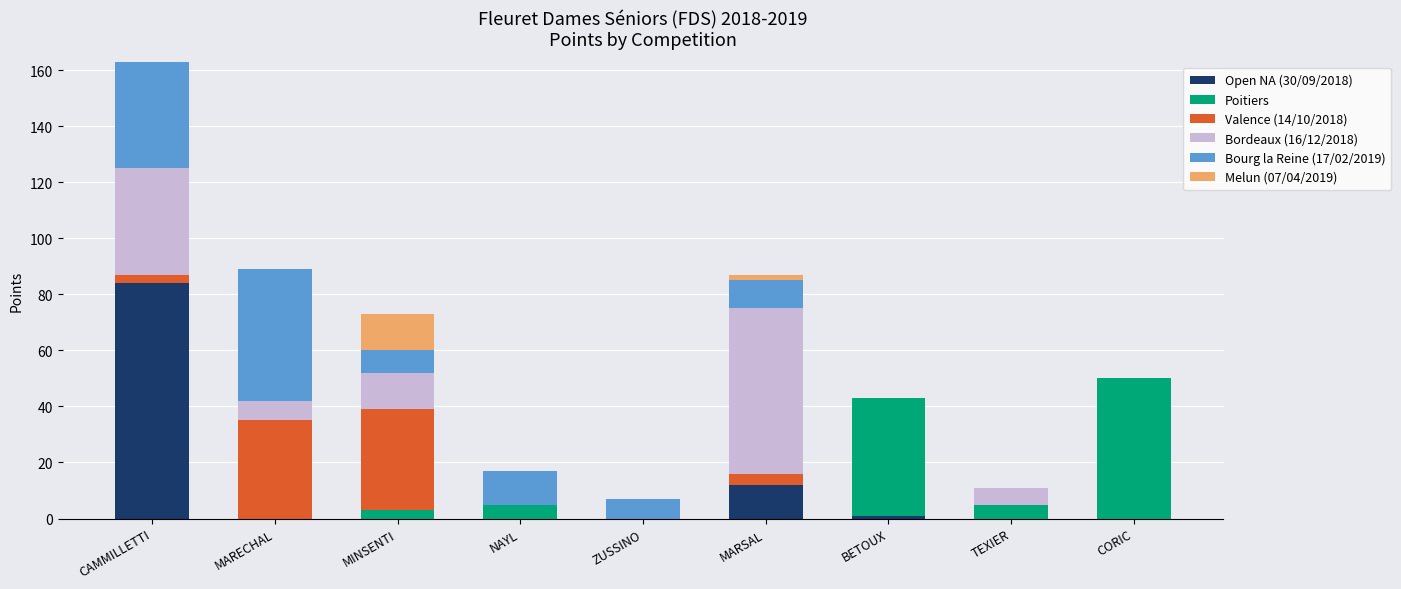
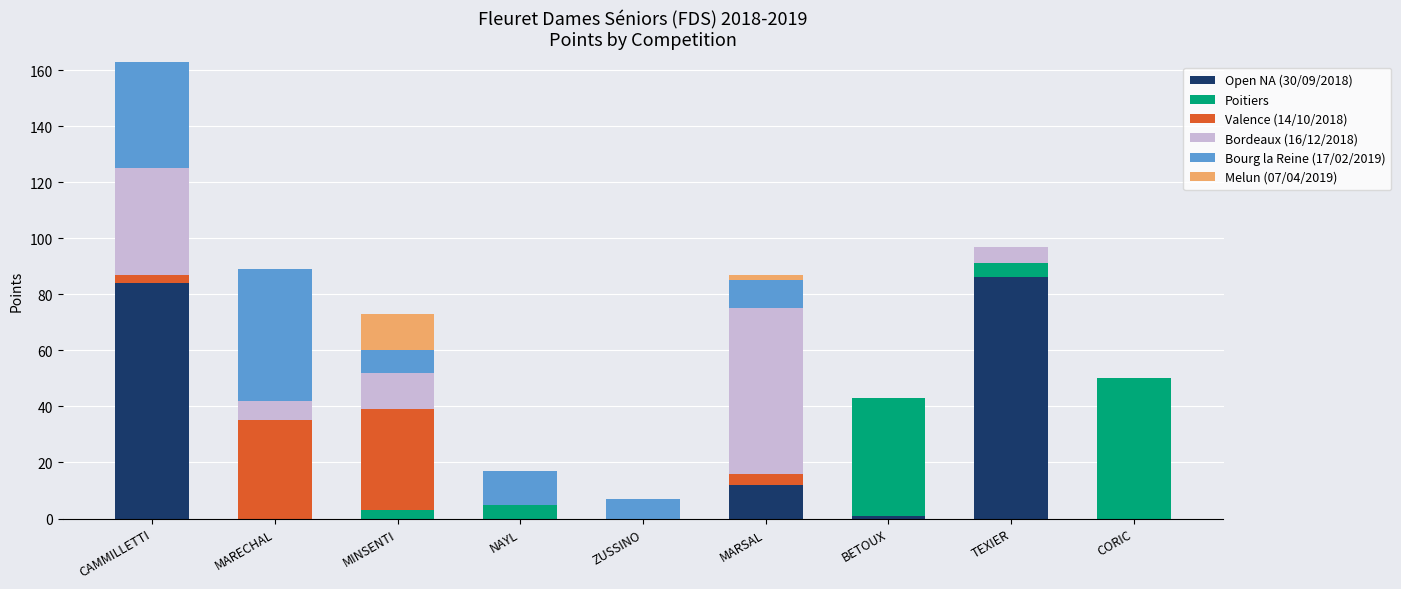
  {
    "Open NA (30/09/2018)": {
      "CAMMILLETTI": 84,
      "MARECHAL": 0,
      "MINSENTI": 0,
      "NAYL": 0,
      "ZUSSINO": 0,
      "MARSAL": 12,
      "BETOUX": 1,
-     "TEXIER": 0,
+     "TEXIER": 86,
      "CORIC": 0
    },
    "Poitiers": {
      "CAMMILLETTI": 0,
      "MARECHAL": 0,
      "MINSENTI": 3,
      "NAYL": 5,
      "ZUSSINO": 0,
      "MARSAL": 0,
      "BETOUX": 42,
      "TEXIER": 5,
      "CORIC": 50
    },
    "Valence (14/10/2018)": {
      "CAMMILLETTI": 3,
      "MARECHAL": 35,
      "MINSENTI": 36,
      "NAYL": 0,
      "ZUSSINO": 0,
      "MARSAL": 4,
      "BETOUX": 0,
      "TEXIER": 0,
      "CORIC": 0
    },
    "Bordeaux (16/12/2018)": {
      "CAMMILLETTI": 38,
      "MARECHAL": 7,
      "MINSENTI": 13,
      "NAYL": 0,
      "ZUSSINO": 0,
      "MARSAL": 59,
      "BETOUX": 0,
      "TEXIER": 6,
      "CORIC": 0
    },
    "Bourg la Reine (17/02/2019)": {
      "CAMMILLETTI": 38,
      "MARECHAL": 47,
      "MINSENTI": 8,
      "NAYL": 12,
      "ZUSSINO": 7,
      "MARSAL": 10,
      "BETOUX": 0,
      "TEXIER": 0,
      "CORIC": 0
    },
    "Melun (07/04/2019)": {
      "CAMMILLETTI": 0,
      "MARECHAL": 0,
      "MINSENTI": 13,
      "NAYL": 0,
      "ZUSSINO": 0,
      "MARSAL": 2,
      "BETOUX": 0,
      "TEXIER": 0,
      "CORIC": 0
    }
  }
